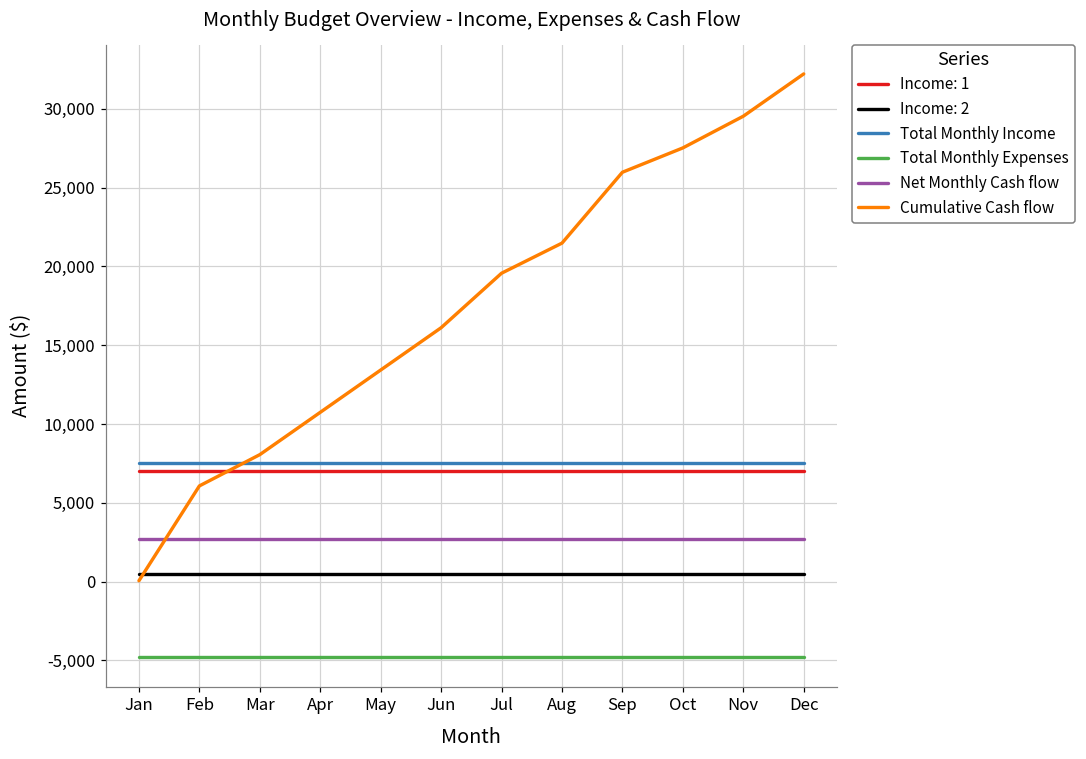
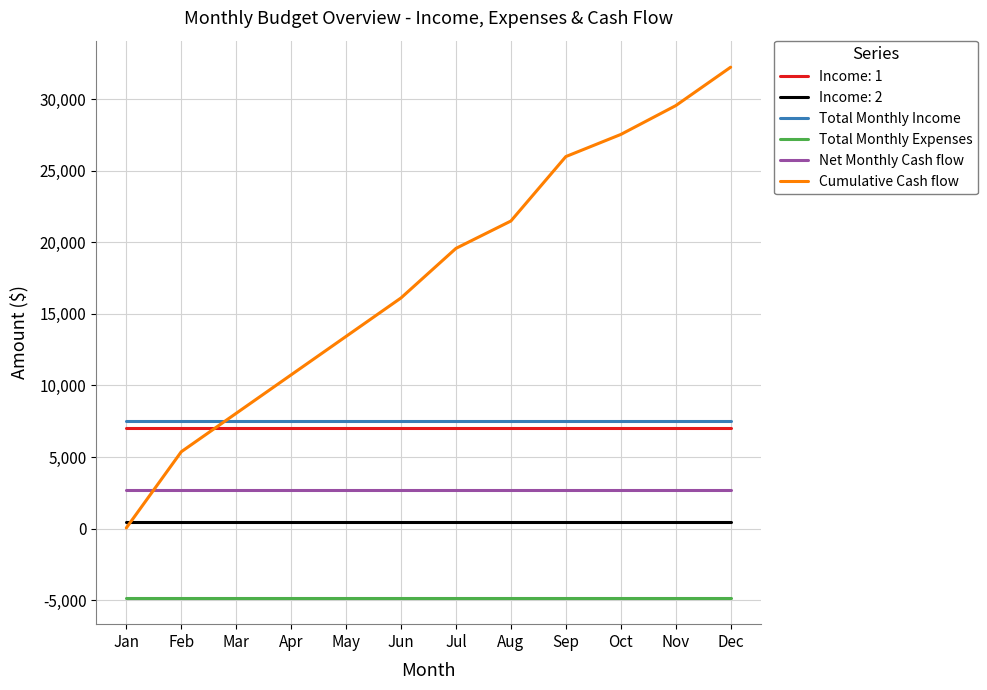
  {
    "Income: 1": {
      "Jan": "7,000",
      "Feb": "7,000",
      "Mar": "7,000",
      "Apr": "7,000",
      "May": "7,000",
      "Jun": "7,000",
      "Jul": "7,000",
      "Aug": "7,000",
      "Sep": "7,000",
      "Oct": "7,000",
      "Nov": "7,000",
      "Dec": "7,000"
    },
    "Income: 2": {
      "Jan": "500",
      "Feb": "500",
      "Mar": "500",
      "Apr": "500",
      "May": "500",
      "Jun": "500",
      "Jul": "500",
      "Aug": "500",
      "Sep": "500",
      "Oct": "500",
      "Nov": "500",
      "Dec": "500"
    },
    "Total Monthly Income": {
      "Jan": "7,500",
      "Feb": "7,500",
      "Mar": "7,500",
      "Apr": "7,500",
      "May": "7,500",
      "Jun": "7,500",
      "Jul": "7,500",
      "Aug": "7,500",
      "Sep": "7,500",
      "Oct": "7,500",
      "Nov": "7,500",
      "Dec": "7,500"
    },
    "Total Monthly Expenses": {
      "Jan": "-4,800",
      "Feb": "-4,800",
      "Mar": "-4,800",
      "Apr": "-4,800",
      "May": "-4,800",
      "Jun": "-4,800",
      "Jul": "-4,800",
      "Aug": "-4,800",
      "Sep": "-4,800",
      "Oct": "-4,800",
      "Nov": "-4,800",
      "Dec": "-4,800"
    },
    "Net Monthly Cash flow": {
      "Jan": "2,700",
      "Feb": "2,700",
      "Mar": "2,700",
      "Apr": "2,700",
      "May": "2,700",
      "Jun": "2,700",
      "Jul": "2,700",
      "Aug": "2,700",
      "Sep": "2,700",
      "Oct": "2,700",
      "Nov": "2,700",
      "Dec": "2,700"
    },
    "Cumulative Cash flow": {
      "Jan": "100",
-     "Feb": "6,100",
+     "Feb": "5,400",
      "Mar": "8,100",
      "Apr": "10,700",
      "May": "13,400",
      "Jun": "16,100",
      "Jul": "19,600",
      "Aug": "21,500",
      "Sep": "26,000",
      "Oct": "27,500",
      "Nov": "29,500",
      "Dec": "32,200"
    }
  }
